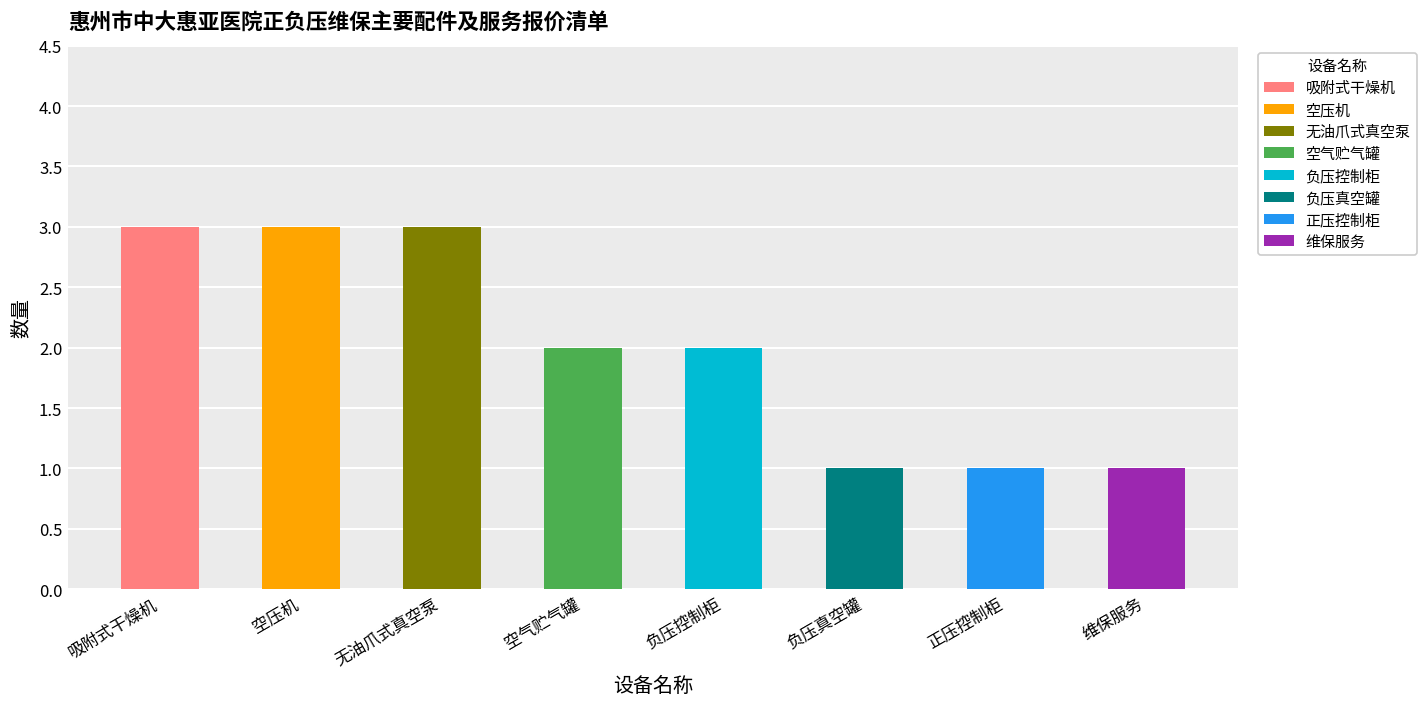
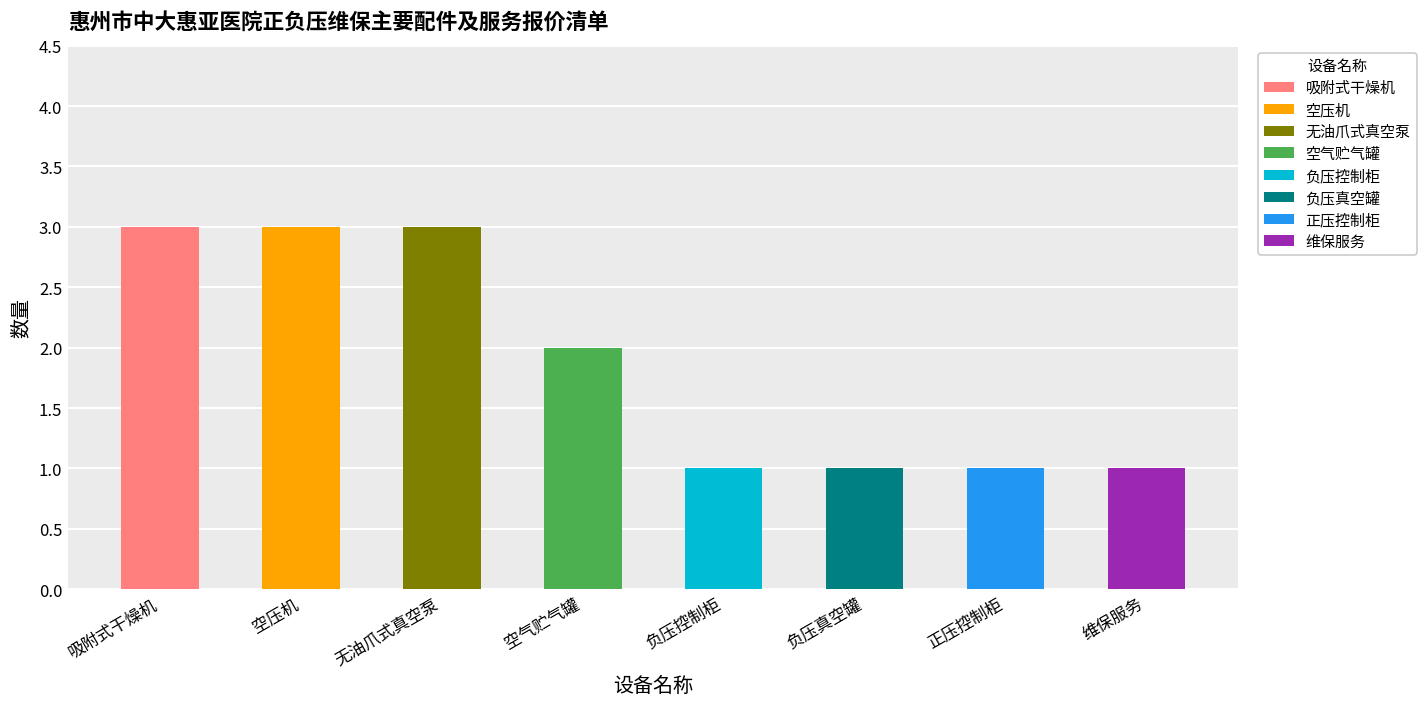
  {
    "吸附式干燥机": 3,
    "空压机": 3,
    "无油爪式真空泵": 3,
    "空气贮气罐": 2,
-   "负压控制柜": 2,
+   "负压控制柜": 1,
    "负压真空罐": 1,
    "正压控制柜": 1,
    "维保服务": 1
  }
